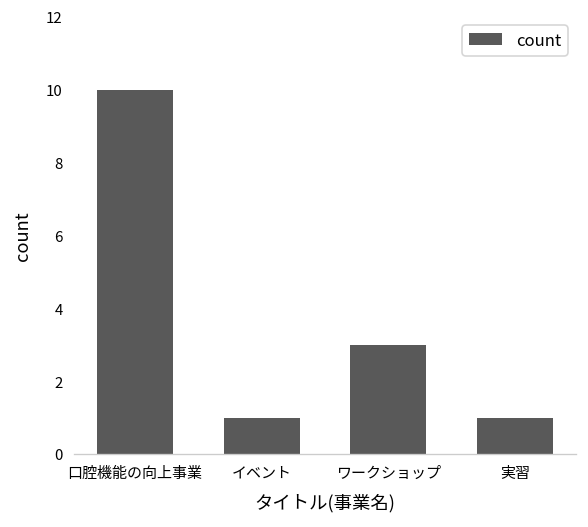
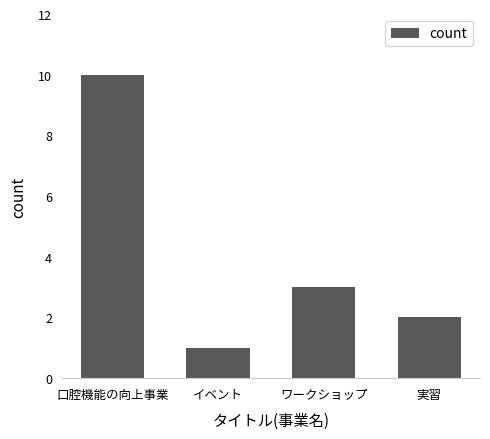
  {
    "口腔機能の向上事業": 10,
    "イベント": 1,
    "ワークショップ": 3,
-   "実習": 1
+   "実習": 2
  }
